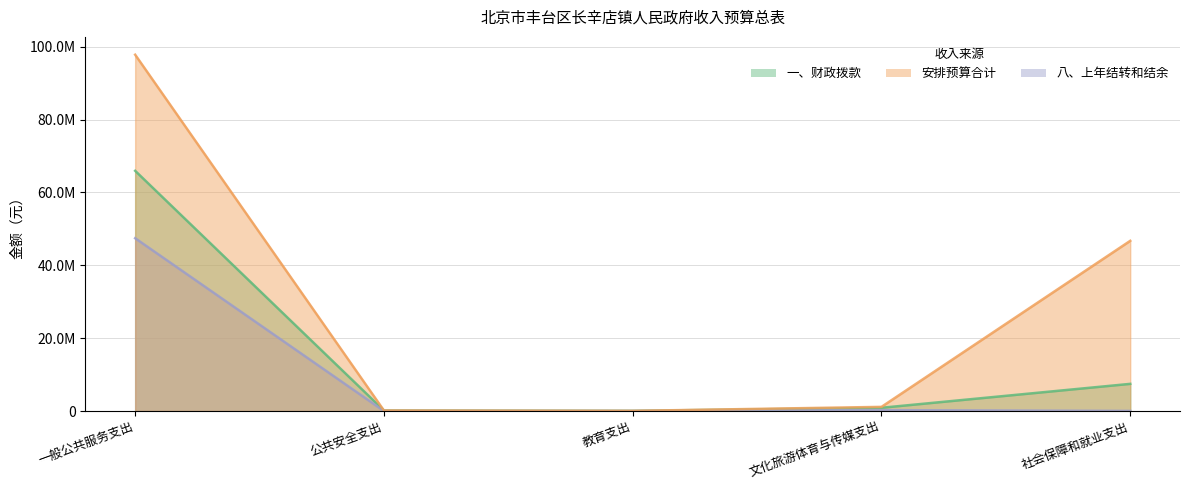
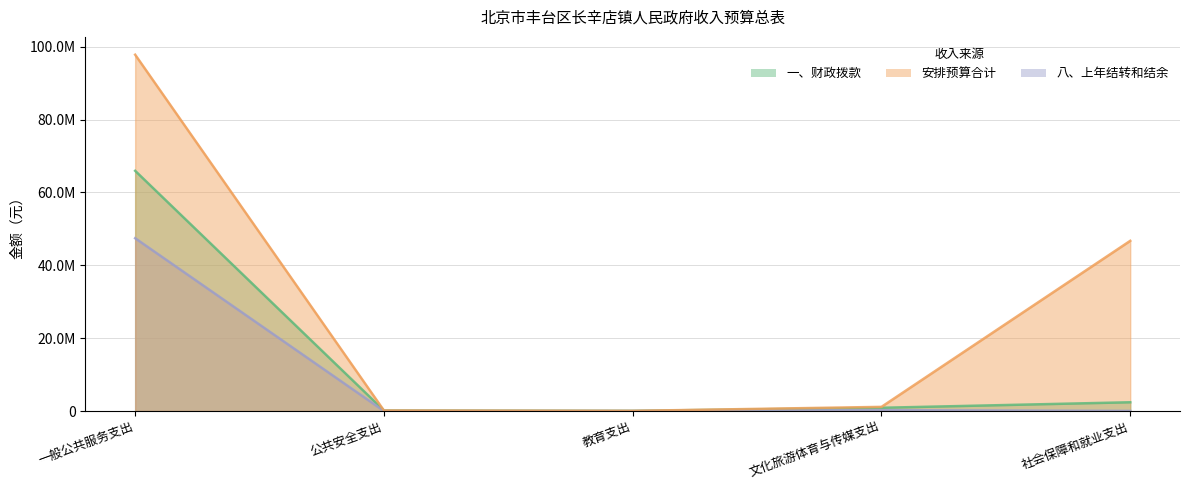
  {
    "一、财政拨款": {
      "一般公共服务支出": 66000000,
-     "社会保障和就业支出": 7000000
+     "社会保障和就业支出": 2000000
    },
    "八、上年结转和结余": {
      "一般公共服务支出": 47000000,
      "社会保障和就业支出": 0
    },
    "安排预算合计": {
      "一般公共服务支出": 98000000,
      "社会保障和就业支出": 47000000
    }
  }
